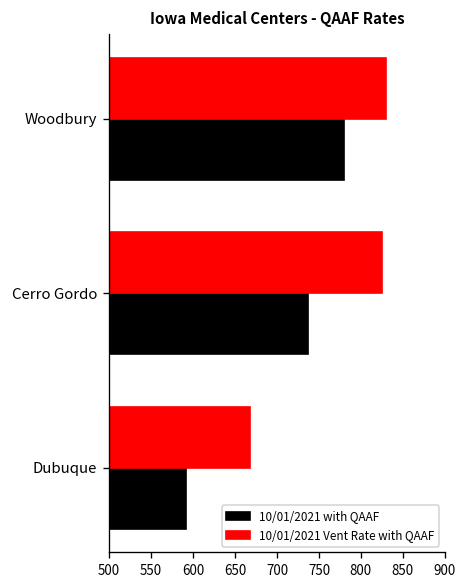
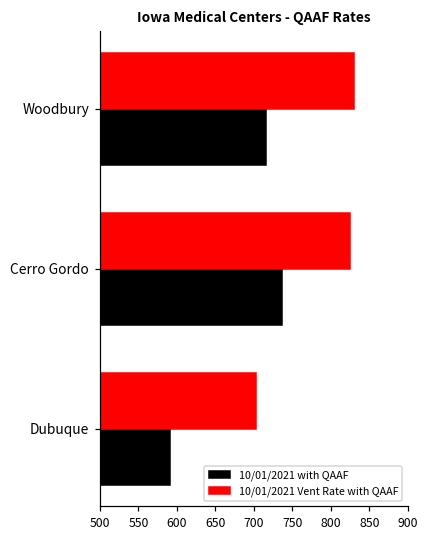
  {
    "10/01/2021 with QAAF": {
-     "Woodbury": 780,
+     "Woodbury": 720,
      "Cerro Gordo": 740,
      "Dubuque": 590
    },
    "10/01/2021 Vent Rate with QAAF": {
      "Woodbury": 830,
      "Cerro Gordo": 820,
-     "Dubuque": 670
+     "Dubuque": 700
    }
  }
